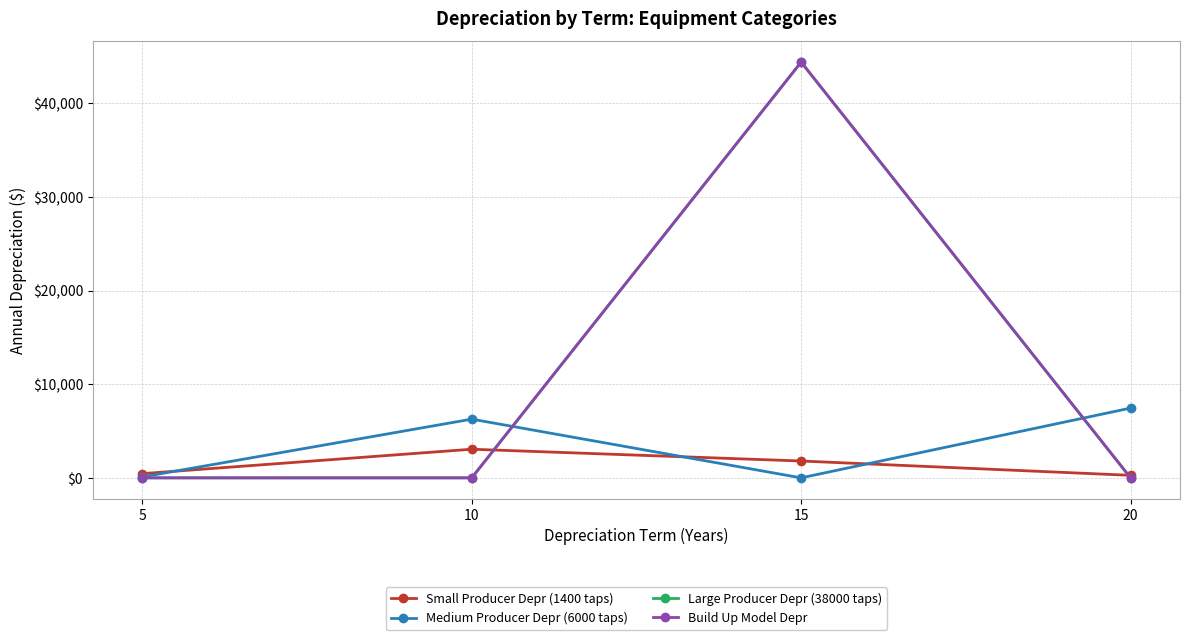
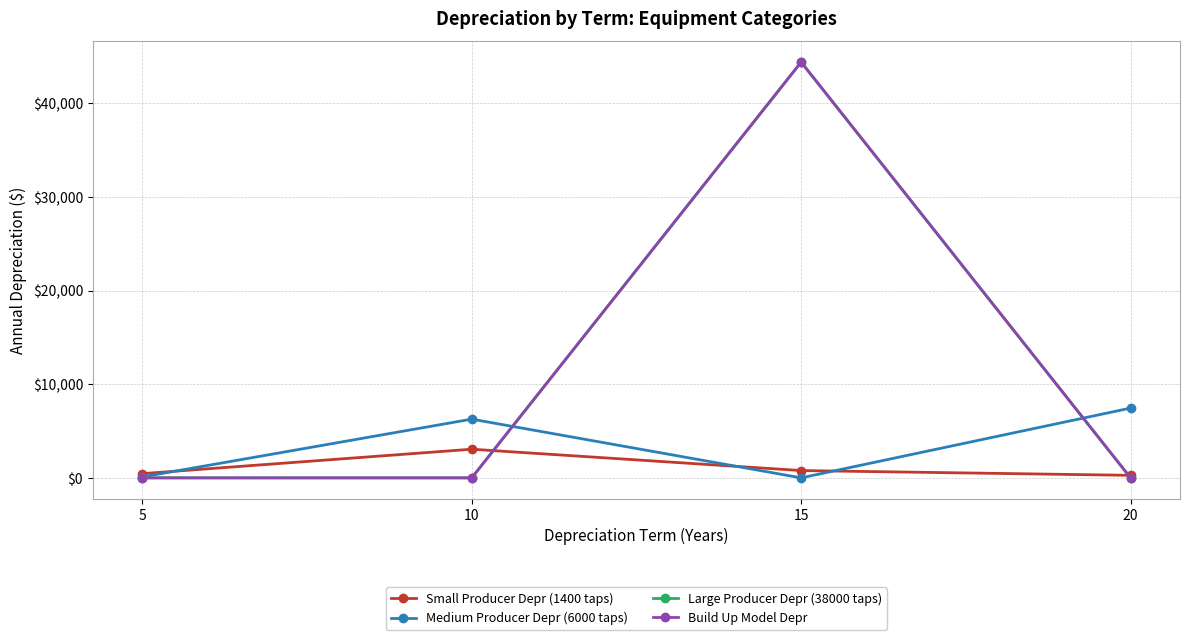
  {
    "Small Producer Depr (1400 taps)": {
      "5": "$0",
      "10": "$3,000",
-     "15": "$2,000"
+     "15": "$1,000"
    },
    "Medium Producer Depr (6000 taps)": {
      "10": "$6,000",
      "15": "$0",
      "20": "$7,000"
    },
    "Build Up Model Depr": {
      "10": "$0",
      "15": "$44,000"
    }
  }
